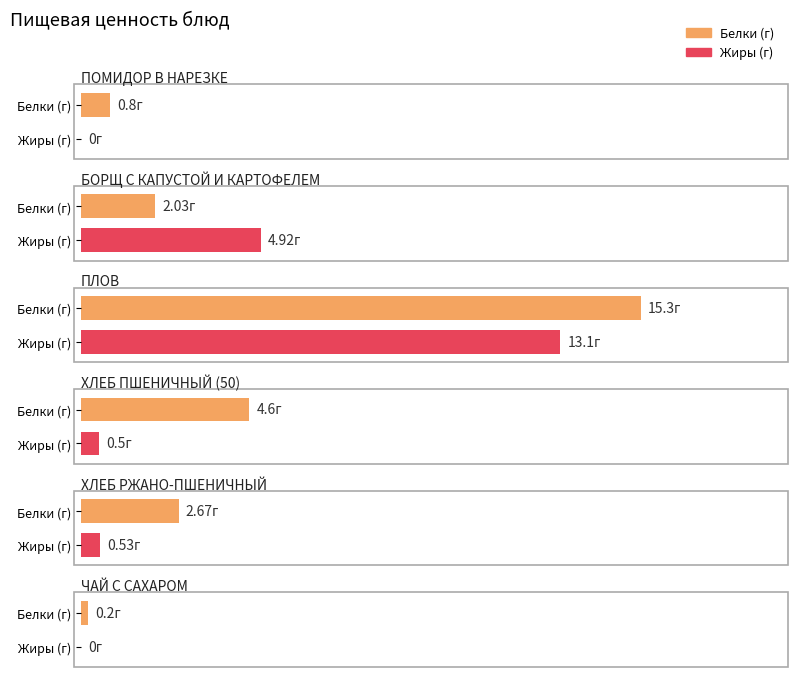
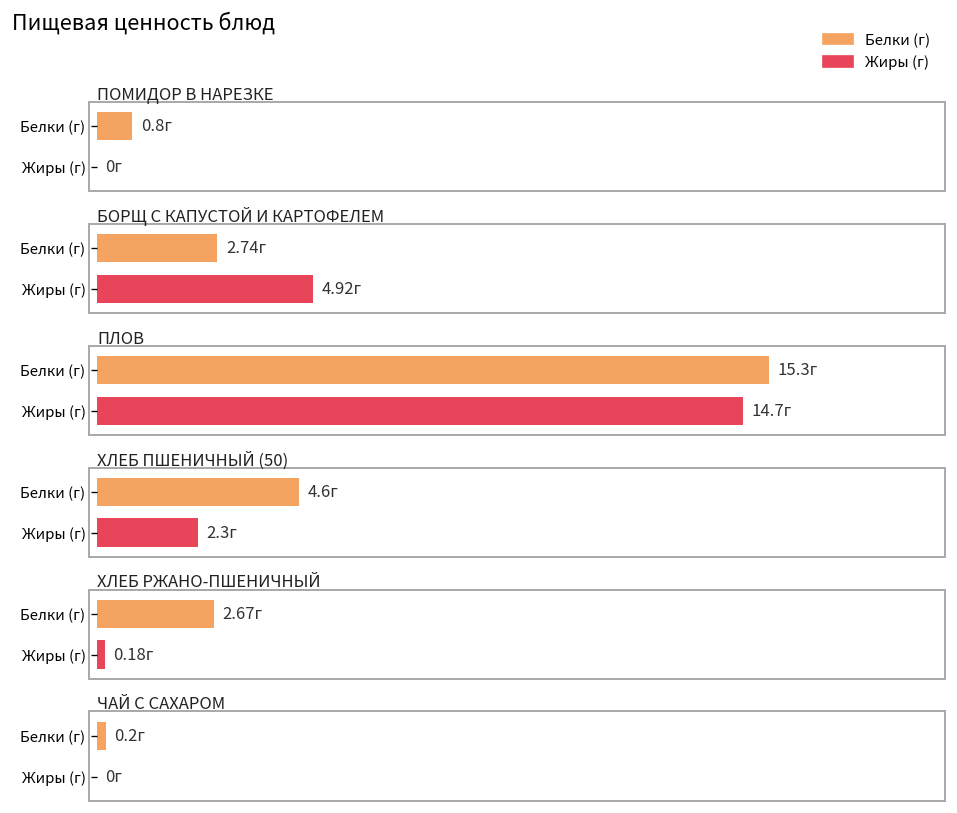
  {
    "ПОМИДОР В НАРЕЗКЕ": {
      "Белки (г)": "0.8г",
      "Жиры (г)": "0г"
    },
    "БОРЩ С КАПУСТОЙ И КАРТОФЕЛЕМ": {
-     "Белки (г)": "2.03г",
+     "Белки (г)": "2.74г",
      "Жиры (г)": "4.92г"
    },
    "ПЛОВ": {
      "Белки (г)": "15.3г",
-     "Жиры (г)": "13.1г"
+     "Жиры (г)": "14.7г"
    },
    "ХЛЕБ ПШЕНИЧНЫЙ (50)": {
      "Белки (г)": "4.6г",
-     "Жиры (г)": "0.5г"
+     "Жиры (г)": "2.3г"
    },
    "ХЛЕБ РЖАНО-ПШЕНИЧНЫЙ": {
      "Белки (г)": "2.67г",
-     "Жиры (г)": "0.53г"
+     "Жиры (г)": "0.18г"
    },
    "ЧАЙ С САХАРОМ": {
      "Белки (г)": "0.2г",
      "Жиры (г)": "0г"
    }
  }
